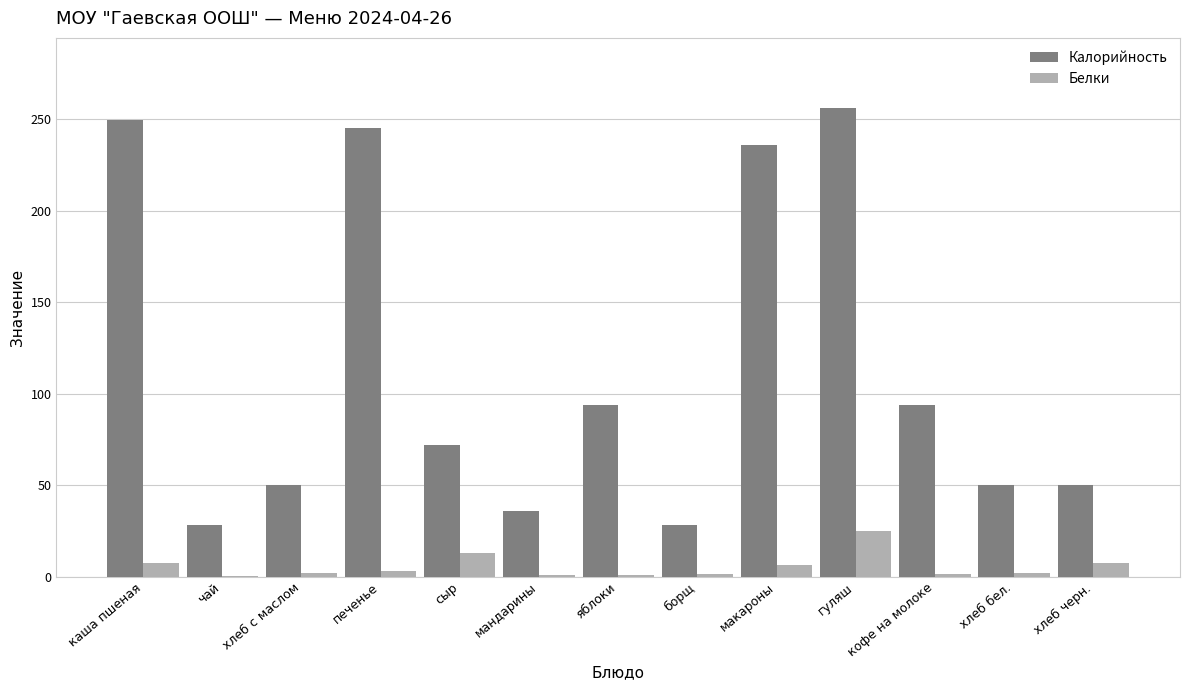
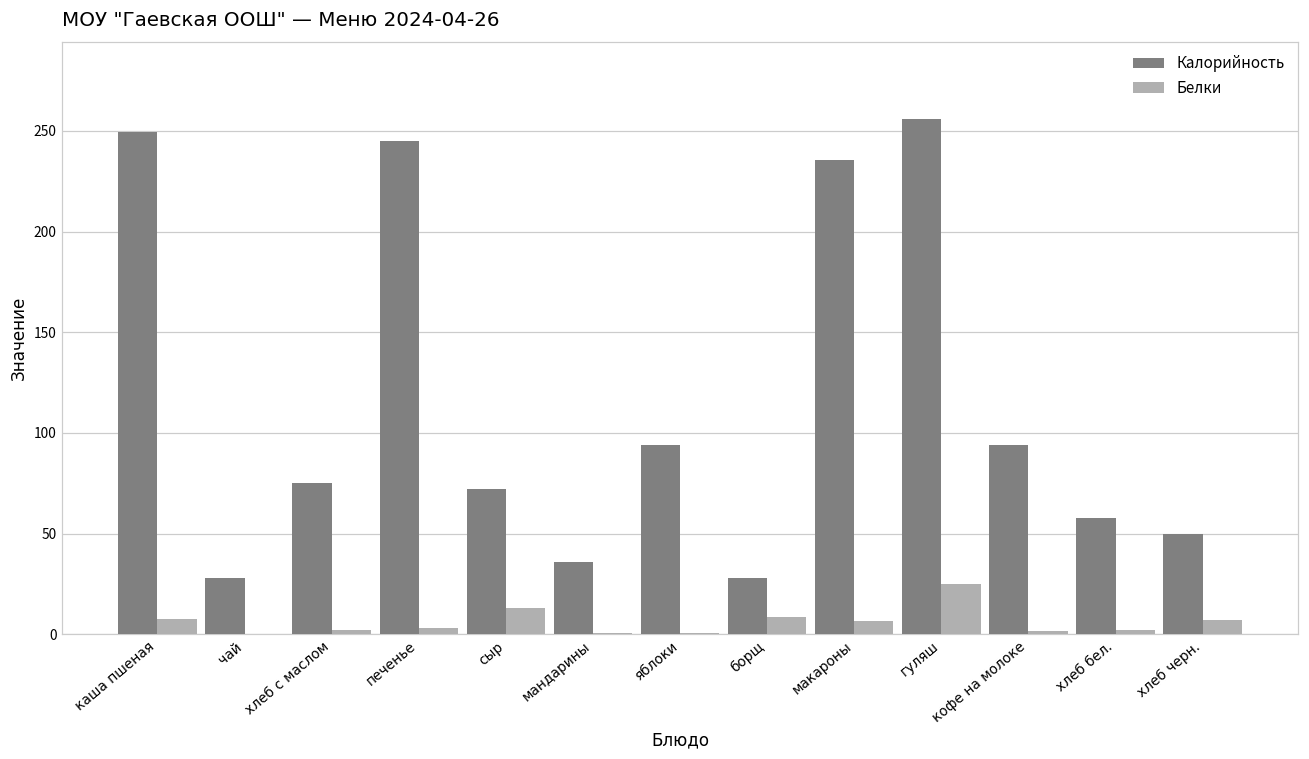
  {
    "Калорийность": {
      "каша пшеная": 250,
      "чай": 28,
-     "хлеб с маслом": 50,
+     "хлеб с маслом": 75,
      "печенье": 245,
      "сыр": 72,
      "мандарины": 36,
      "яблоки": 94,
      "борщ": 28,
      "макароны": 236,
      "гуляш": 256,
      "кофе на молоке": 94,
-     "хлеб бел.": 50,
+     "хлеб бел.": 58,
      "хлеб черн.": 50
    },
    "Белки": {
      "каша пшеная": 7,
      "хлеб с маслом": 2,
      "печенье": 3,
      "сыр": 13,
-     "борщ": 2,
+     "борщ": 9,
      "макароны": 7,
      "гуляш": 25,
      "кофе на молоке": 1,
      "хлеб бел.": 2,
      "хлеб черн.": 7
    }
  }
